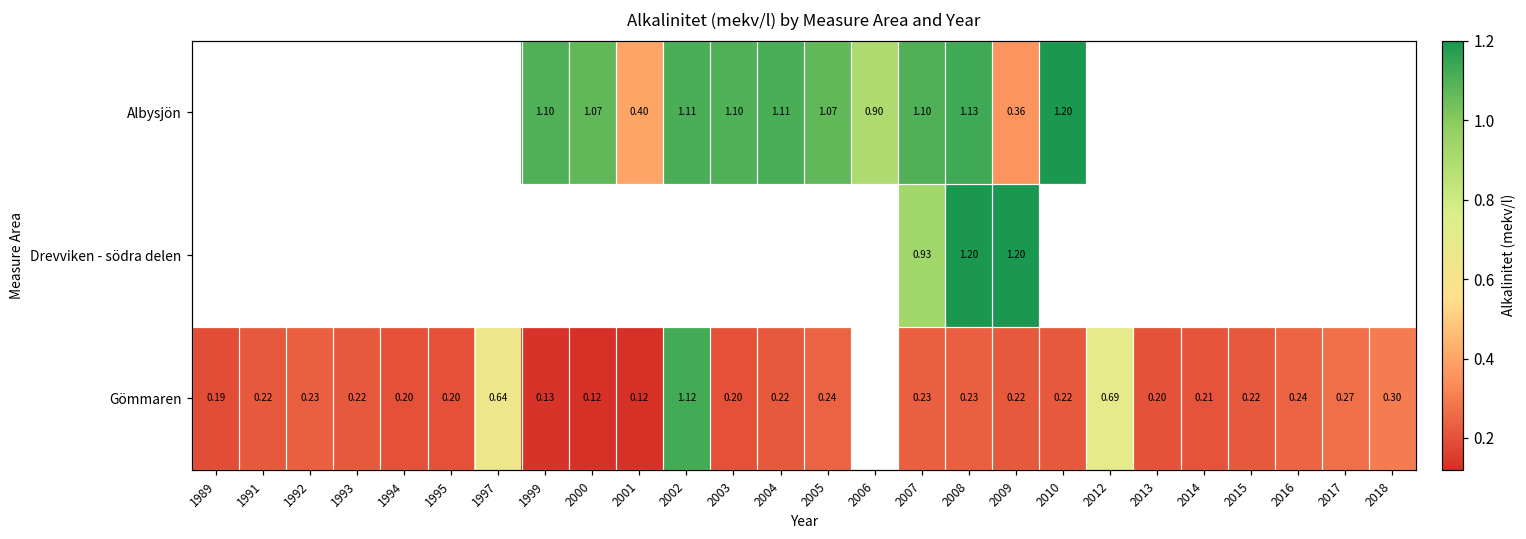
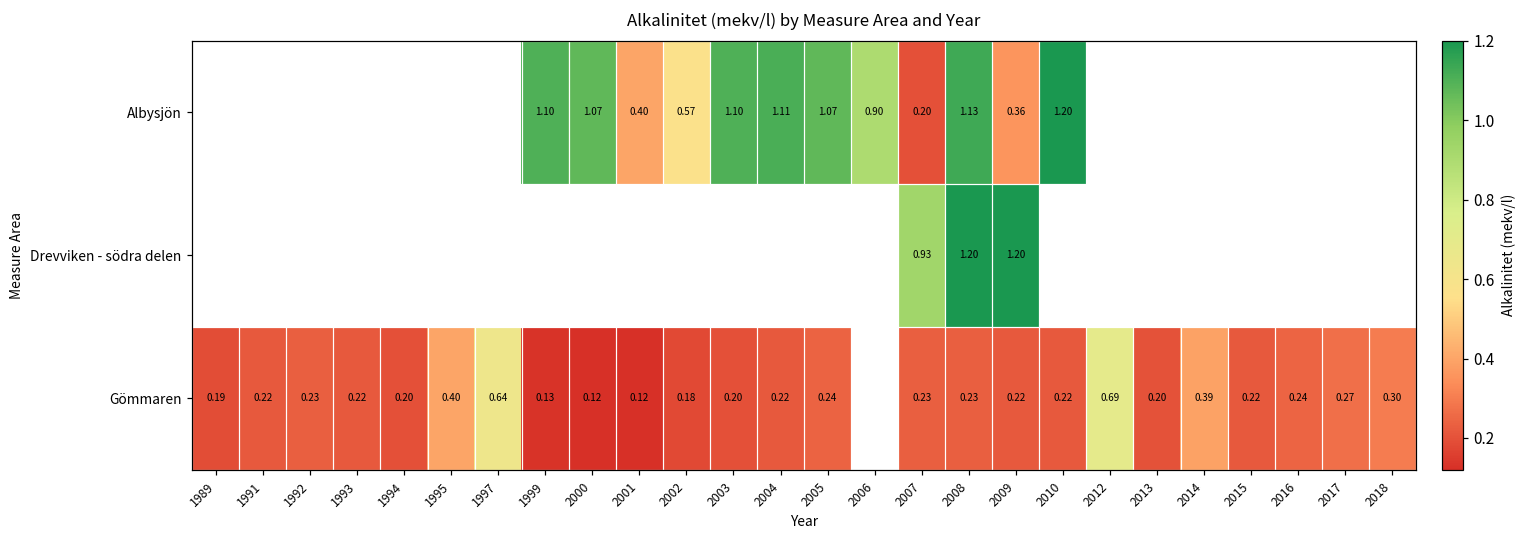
  {
    "Albysjön": {
      "1999": 1.10,
      "2000": 1.07,
      "2001": 0.40,
-     "2002": 1.11,
+     "2002": 0.57,
      "2003": 1.10,
      "2004": 1.11,
      "2005": 1.07,
      "2006": 0.90,
-     "2007": 1.10,
+     "2007": 0.20,
      "2008": 1.13,
      "2009": 0.36,
      "2010": 1.20
    },
    "Drevviken - södra delen": {
      "2007": 0.93,
      "2008": 1.20,
      "2009": 1.20
    },
    "Gömmaren": {
      "1989": 0.19,
      "1991": 0.22,
      "1992": 0.23,
      "1993": 0.22,
      "1994": 0.20,
-     "1995": 0.20,
+     "1995": 0.40,
      "1997": 0.64,
      "1999": 0.13,
      "2000": 0.12,
      "2001": 0.12,
-     "2002": 1.12,
+     "2002": 0.18,
      "2003": 0.20,
      "2004": 0.22,
      "2005": 0.24,
      "2007": 0.23,
      "2008": 0.23,
      "2009": 0.22,
      "2010": 0.22,
      "2012": 0.69,
      "2013": 0.20,
-     "2014": 0.21,
+     "2014": 0.39,
      "2015": 0.22,
      "2016": 0.24,
      "2017": 0.27,
      "2018": 0.30
    }
  }
